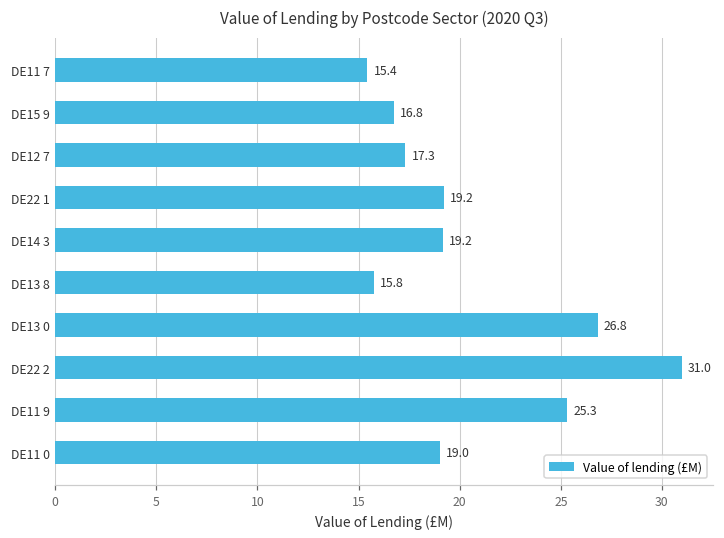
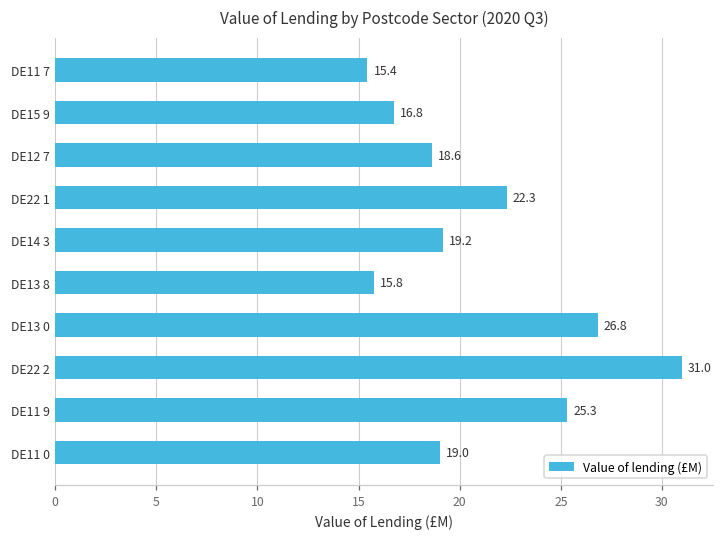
  {
    "DE11 7": 15.4,
    "DE15 9": 16.8,
-   "DE12 7": 17.3,
-   "DE22 1": 19.2,
+   "DE12 7": 18.6,
+   "DE22 1": 22.3,
    "DE14 3": 19.2,
    "DE13 8": 15.8,
    "DE13 0": 26.8,
    "DE22 2": 31.0,
    "DE11 9": 25.3,
    "DE11 0": 19.0
  }
